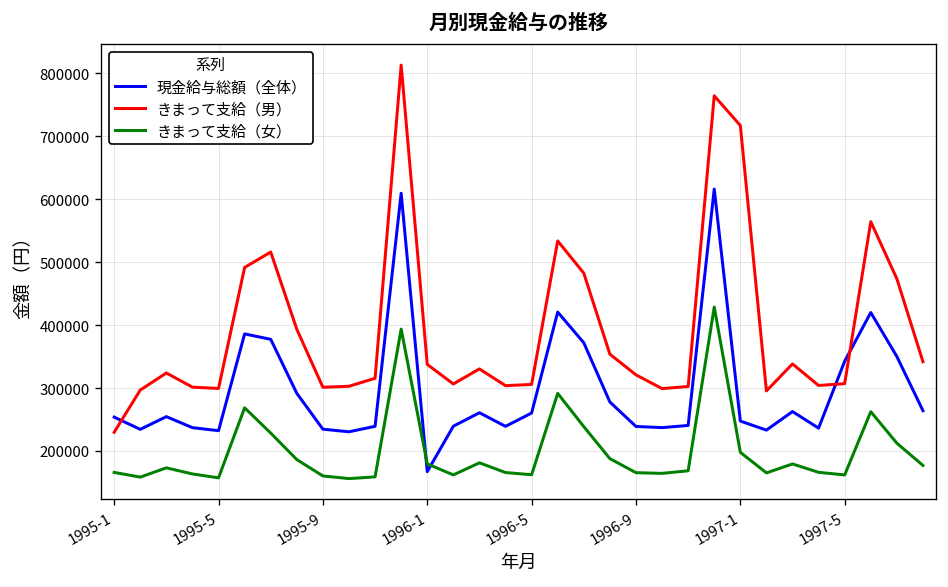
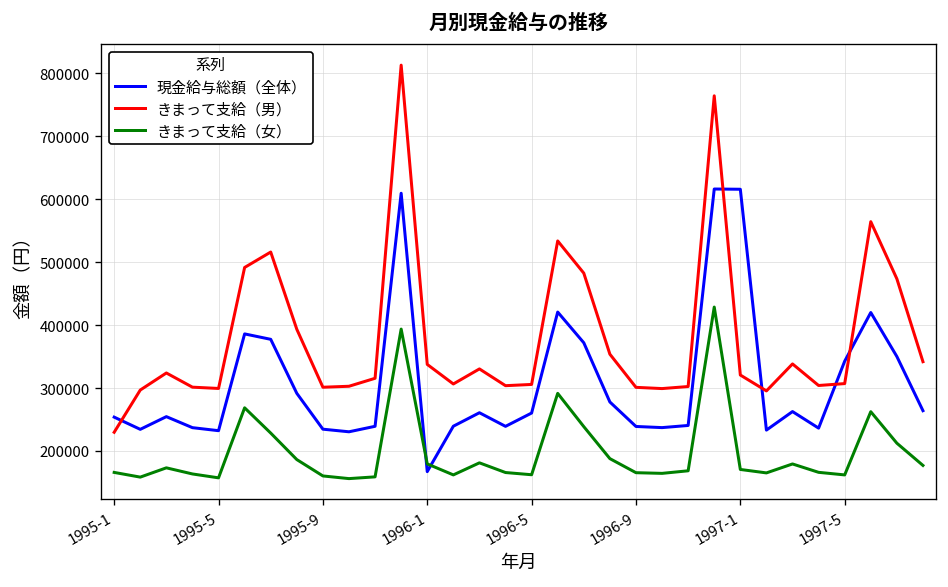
  {
    "現金給与総額（全体）": {
      "1995-1": 250000,
      "1995-5": 230000,
      "1995-9": 230000,
      "1996-1": 170000,
      "1996-5": 260000,
      "1996-9": 240000,
-     "1997-1": 250000,
+     "1997-1": 620000,
      "1997-5": 340000
    },
    "きまって支給（男）": {
      "1995-1": 230000,
      "1995-5": 300000,
      "1995-9": 300000,
      "1996-1": 340000,
      "1996-5": 310000,
-     "1996-9": 320000,
-     "1997-1": 720000,
+     "1996-9": 300000,
+     "1997-1": 320000,
      "1997-5": 310000
    },
    "きまって支給（女）": {
      "1995-1": 170000,
      "1995-5": 160000,
      "1995-9": 160000,
      "1996-1": 180000,
      "1996-5": 160000,
      "1996-9": 170000,
-     "1997-1": 200000,
+     "1997-1": 170000,
      "1997-5": 160000
    }
  }
